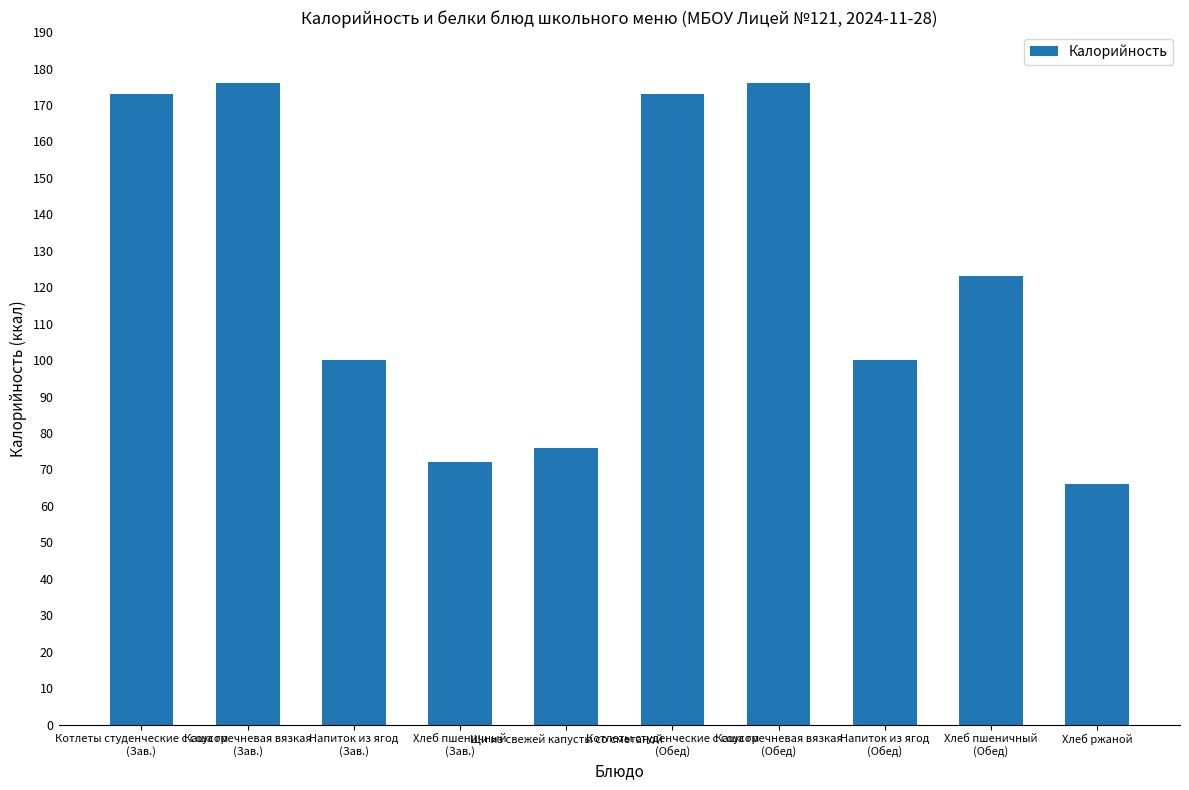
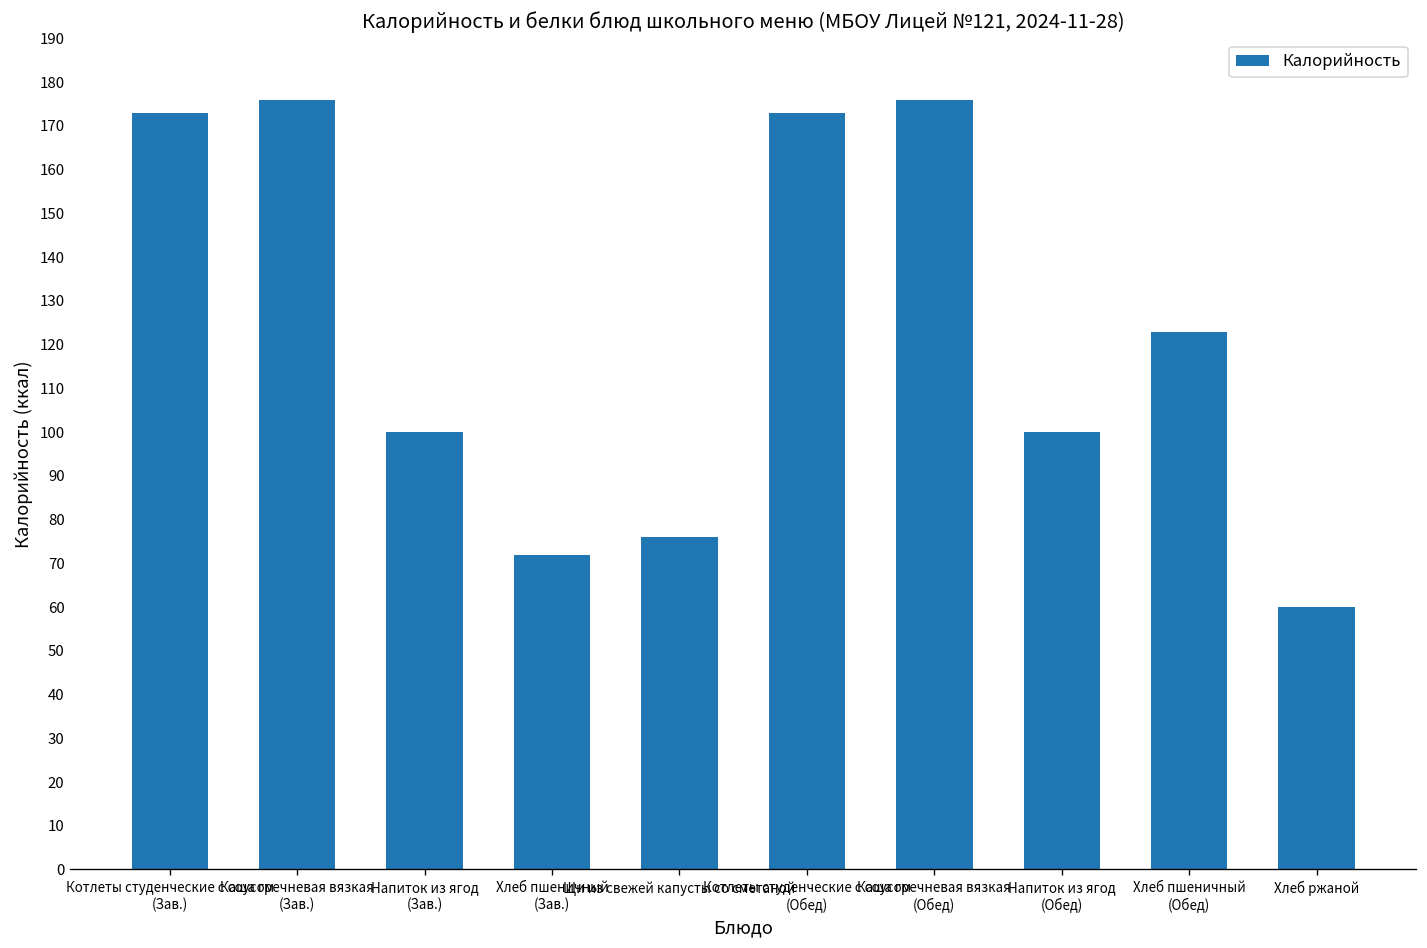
  {
    "Напиток из ягод (Зав.)": 100,
    "Напиток из ягод (Обед)": 100,
    "Хлеб пшеничный (Обед)": 123,
-   "Хлеб ржаной": 66
+   "Хлеб ржаной": 60
  }
